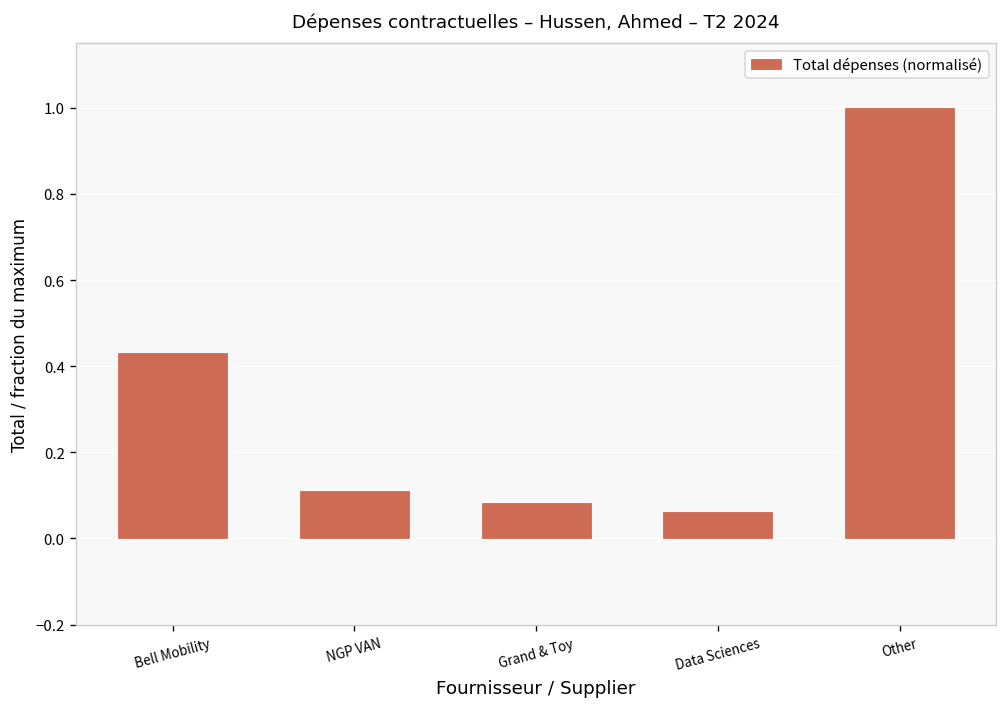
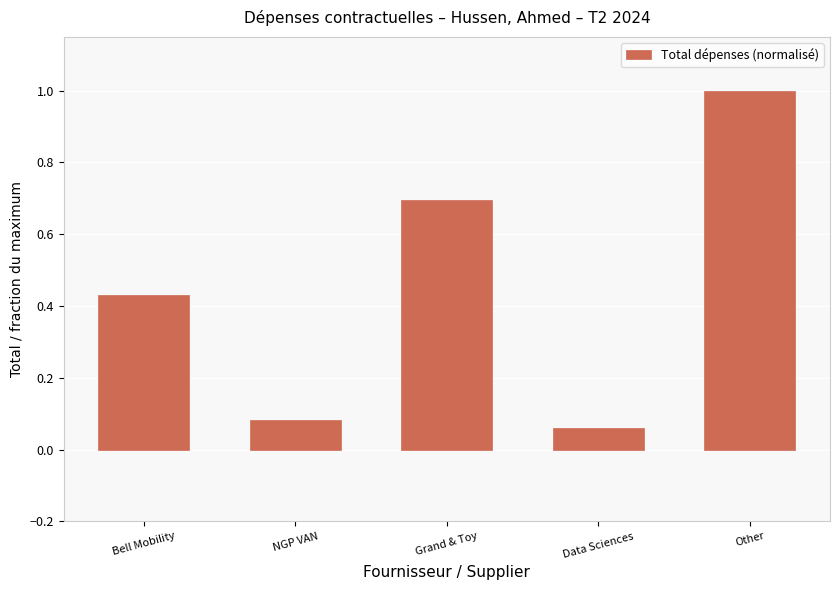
  {
    "Bell Mobility": 0.43,
-   "NGP VAN": 0.11,
-   "Grand & Toy": 0.08,
+   "NGP VAN": 0.08,
+   "Grand & Toy": 0.70,
    "Data Sciences": 0.06,
    "Other": 1.00
  }
